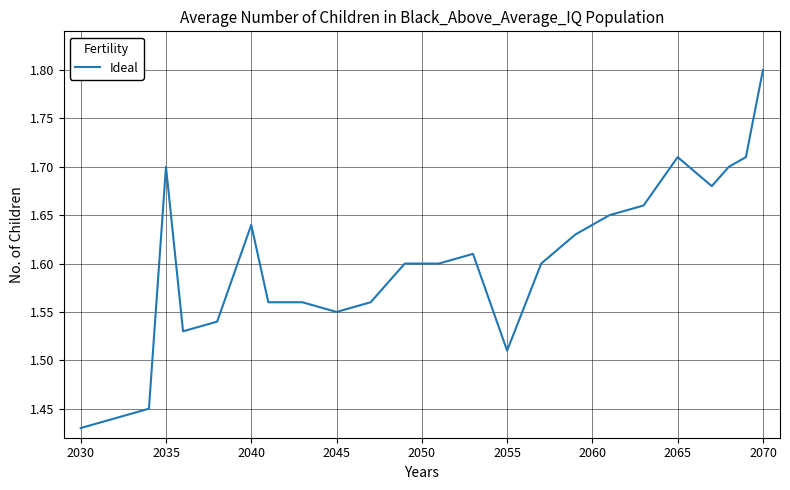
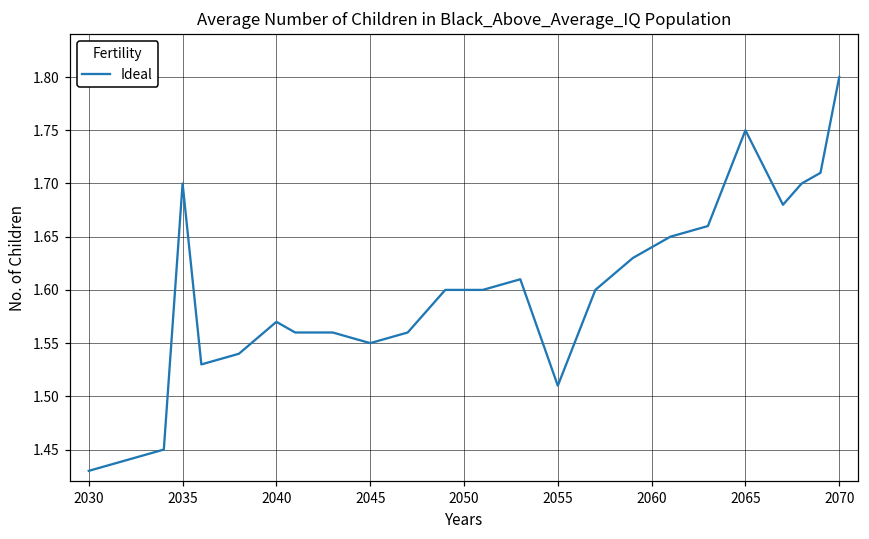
  {
    "2030": 1.43,
    "2035": 1.70,
-   "2040": 1.64,
+   "2040": 1.57,
    "2045": 1.55,
    "2055": 1.51,
-   "2065": 1.71,
+   "2065": 1.75,
    "2070": 1.80
  }
